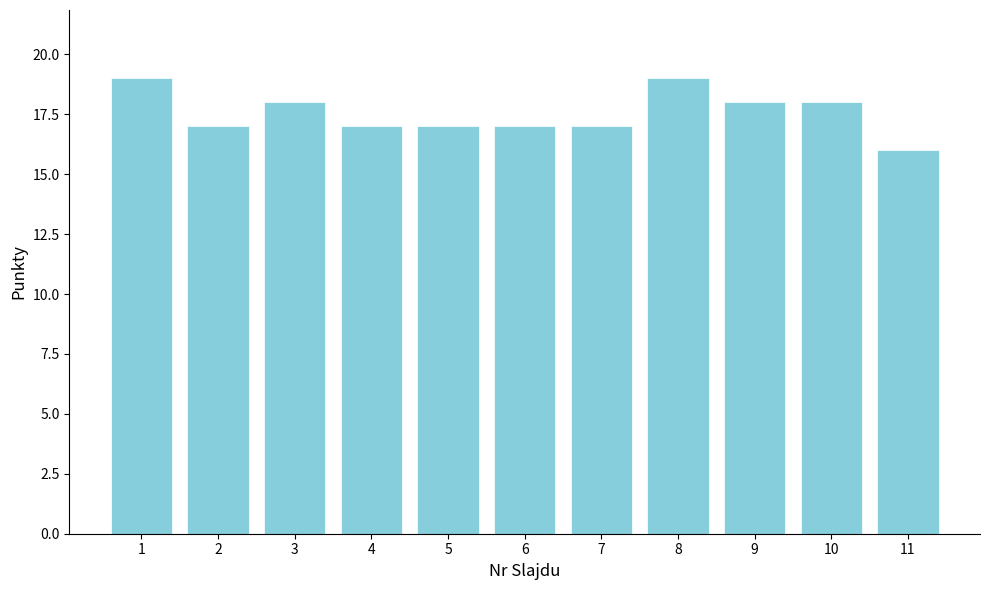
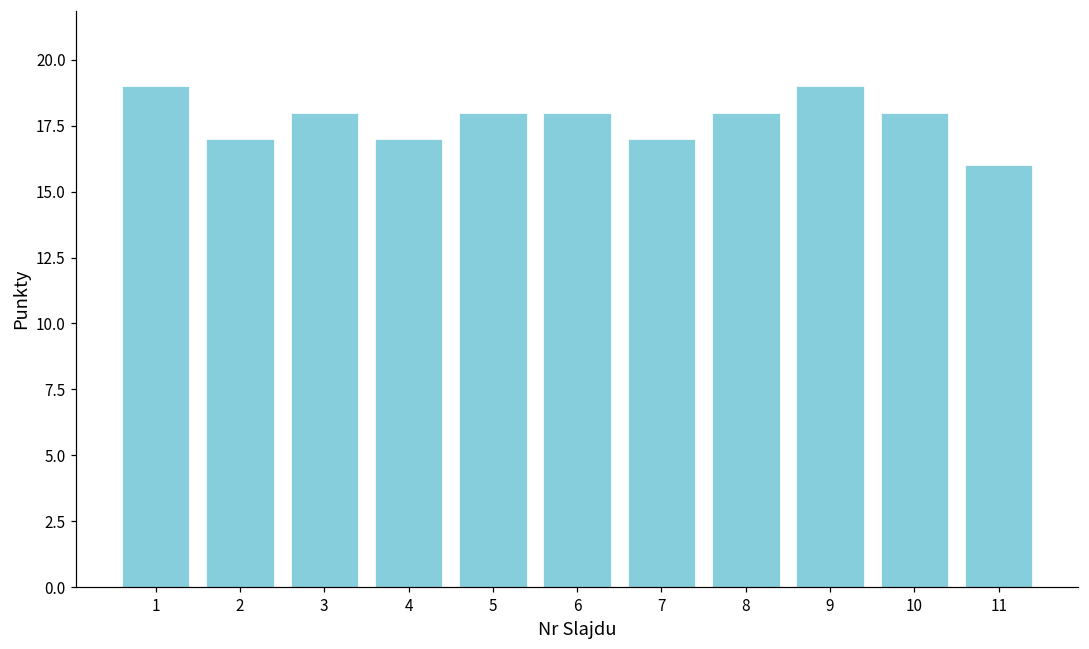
  {
    "1": 19,
    "2": 17,
    "3": 18,
    "4": 17,
-   "5": 17,
-   "6": 17,
+   "5": 18,
+   "6": 18,
    "7": 17,
-   "8": 19,
-   "9": 18,
+   "8": 18,
+   "9": 19,
    "10": 18,
    "11": 16
  }
